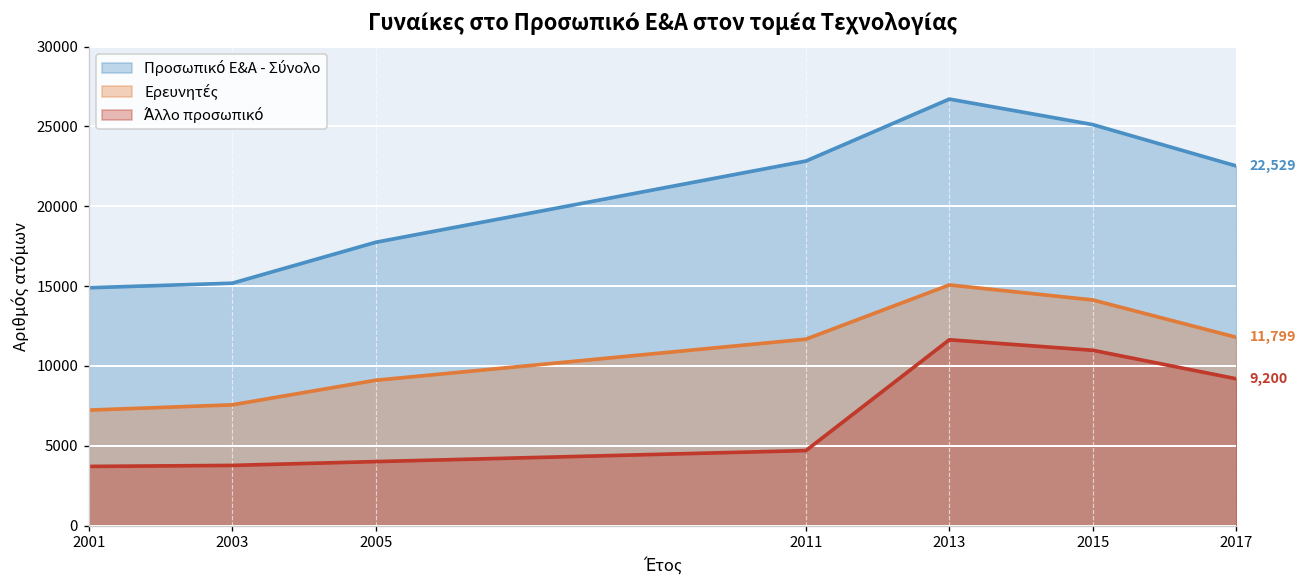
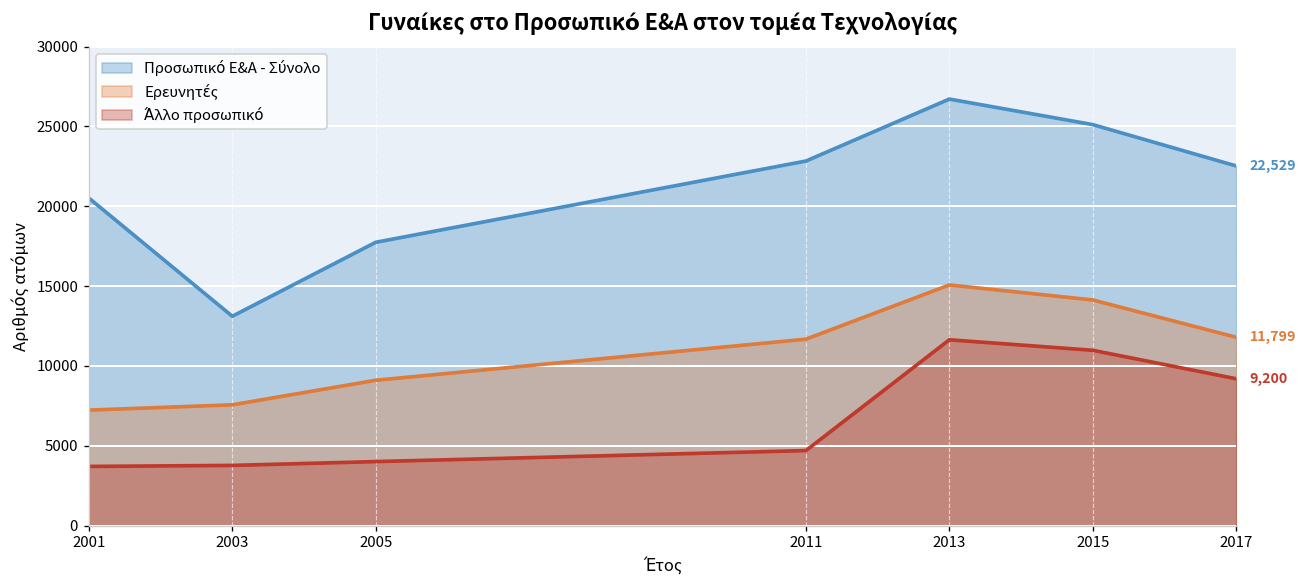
  {
    "Προσωπικό Ε&Α - Σύνολο": {
-     "2001": 14900,
-     "2003": 15200,
+     "2001": 20500,
+     "2003": 13100,
      "2005": 17700,
      "2011": 22800,
      "2013": 26700,
      "2015": 25100
    }
  }
